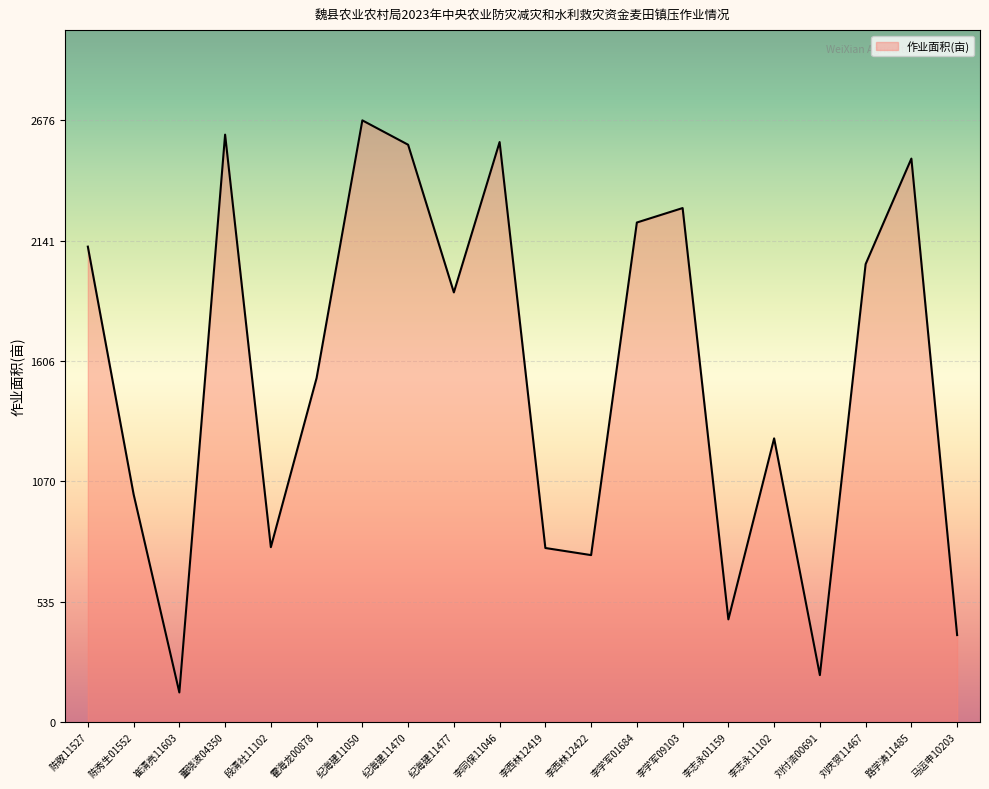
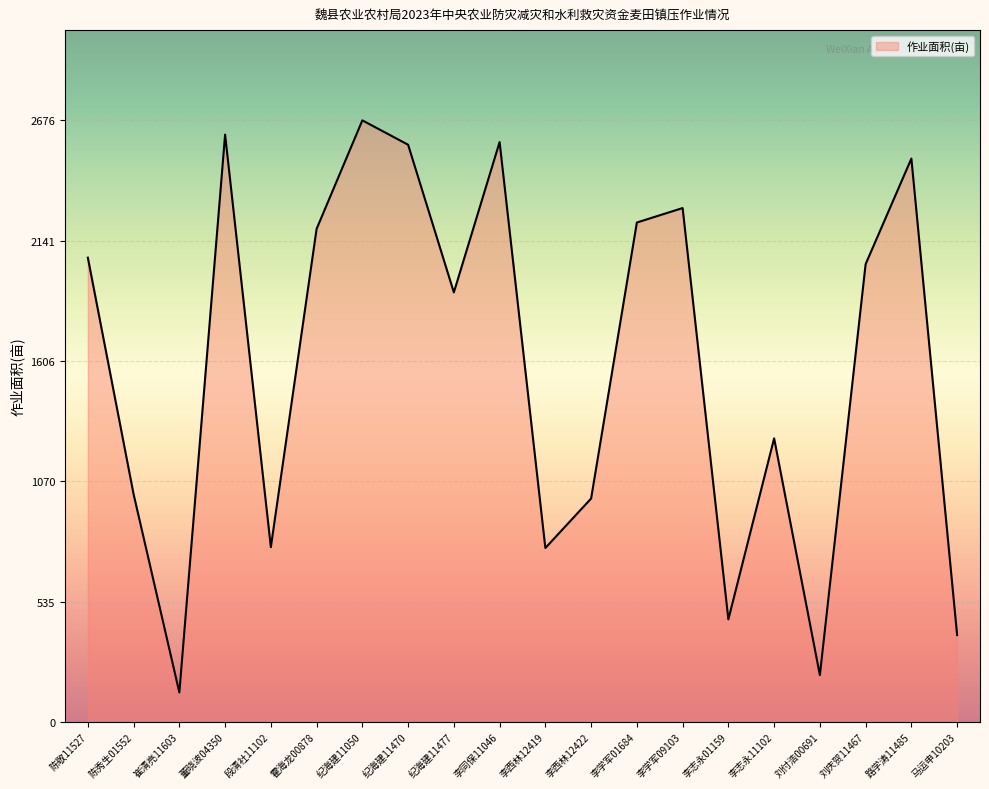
  {
-   "陈敬11527": 2110,
+   "陈敬11527": 2070,
    "陈秀生01552": 1010,
    "崔清亮11603": 130,
    "董晓波04350": 2610,
    "段清社11102": 780,
-   "霍海龙00878": 1530,
+   "霍海龙00878": 2190,
    "纪海建11050": 2680,
    "纪海建11470": 2570,
    "纪海建11477": 1910,
    "李同保11046": 2580,
    "李西林12419": 770,
-   "李西林12422": 740,
+   "李西林12422": 990,
    "李学军01684": 2220,
    "李学军09103": 2290,
    "李志永01159": 460,
    "李志永11102": 1260,
    "刘付浩00691": 210,
    "刘庆贺11467": 2040,
    "路学涛11485": 2510,
    "马运申10203": 390
  }
